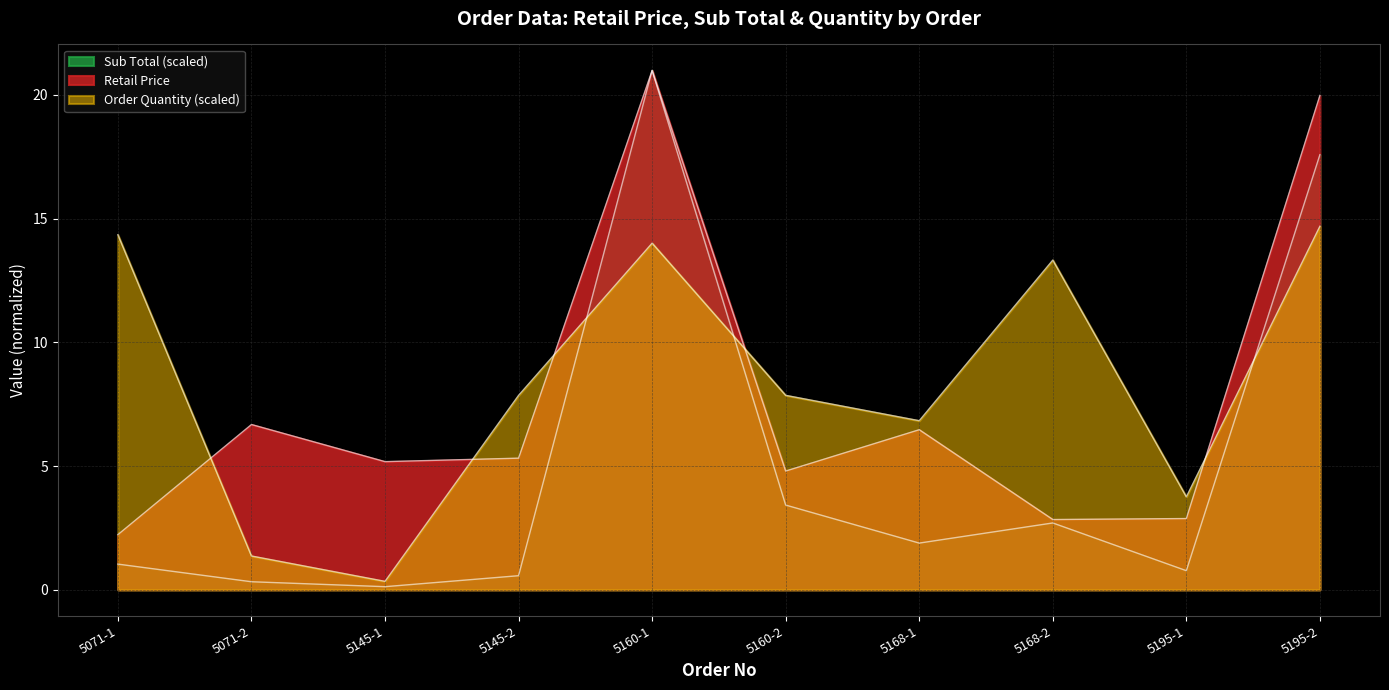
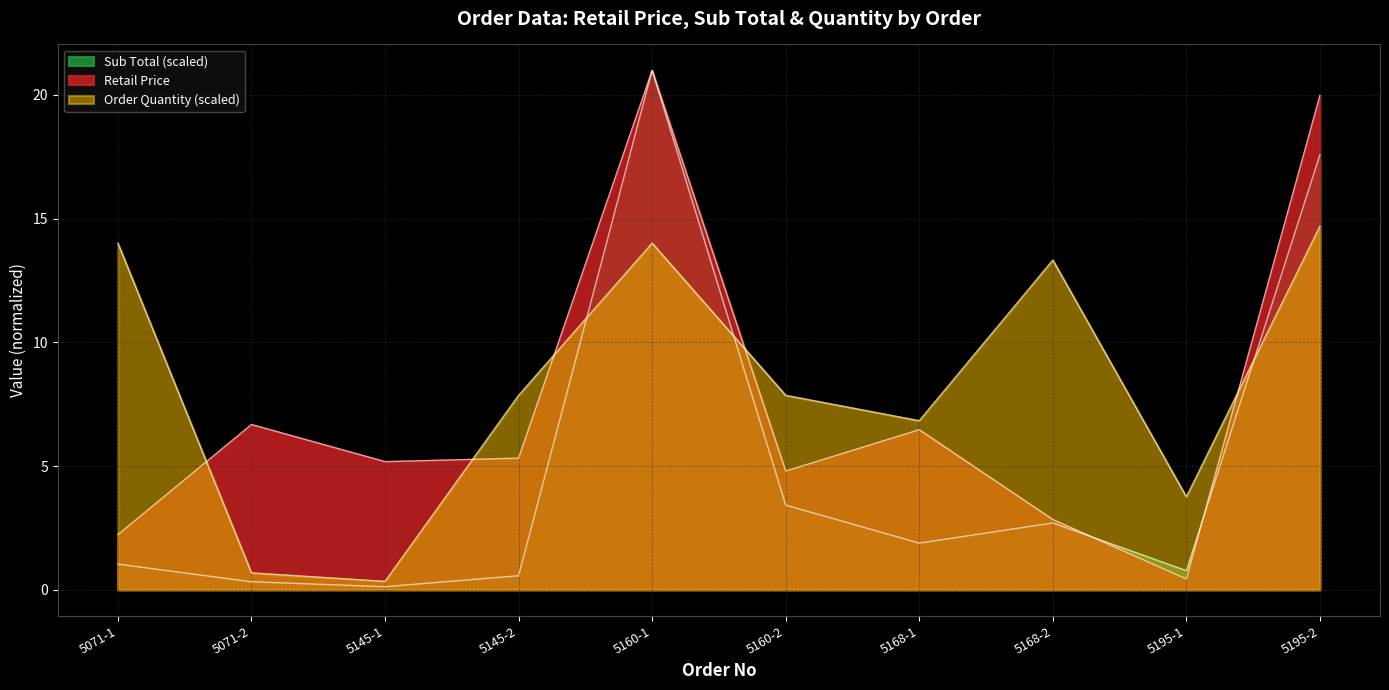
  {
    "Sub Total (scaled)": {
      "5071-1": 1.0,
      "5071-2": 0.3,
      "5145-1": 0.1,
      "5145-2": 0.6,
      "5160-2": 3.4,
      "5168-1": 1.9,
      "5168-2": 2.7,
      "5195-1": 0.8,
      "5195-2": 17.6
    },
    "Retail Price": {
      "5071-1": 2.2,
      "5071-2": 6.7,
      "5145-1": 5.2,
      "5145-2": 5.3,
      "5160-2": 4.8,
      "5168-1": 6.5,
      "5168-2": 2.8,
-     "5195-1": 2.9,
+     "5195-1": 0.4,
      "5195-2": 20.0
    },
    "Order Quantity (scaled)": {
-     "5071-1": 14.4,
-     "5071-2": 1.4,
+     "5071-1": 14.0,
+     "5071-2": 0.7,
      "5145-1": 0.3,
      "5145-2": 7.9,
      "5160-1": 14.0,
      "5160-2": 7.9,
      "5168-1": 6.8,
      "5168-2": 13.3,
      "5195-1": 3.8,
      "5195-2": 14.7
    }
  }
